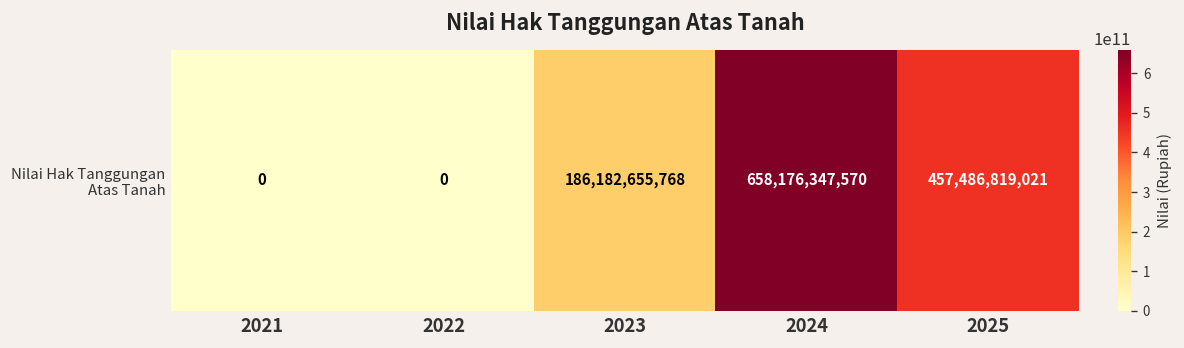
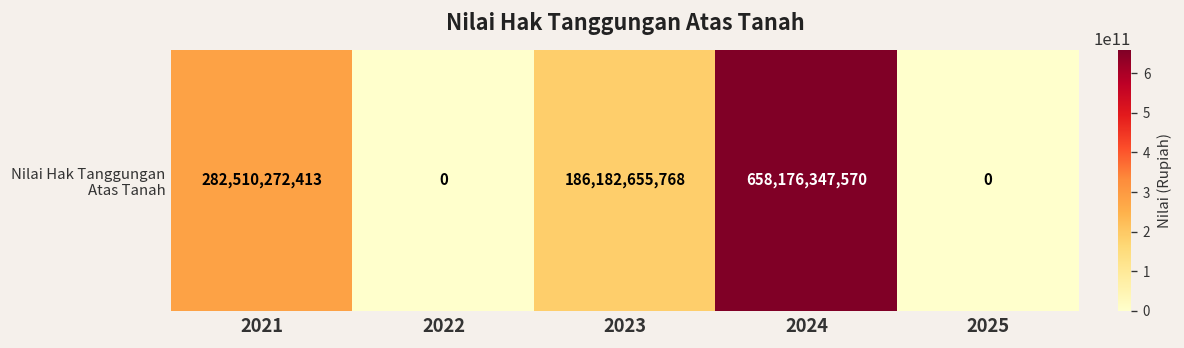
  {
    "Nilai Hak Tanggungan Atas Tanah": {
-     "2021": "0",
+     "2021": "282,510,272,413",
      "2022": "0",
      "2023": "186,182,655,768",
      "2024": "658,176,347,570",
-     "2025": "457,486,819,021"
+     "2025": "0"
    }
  }
